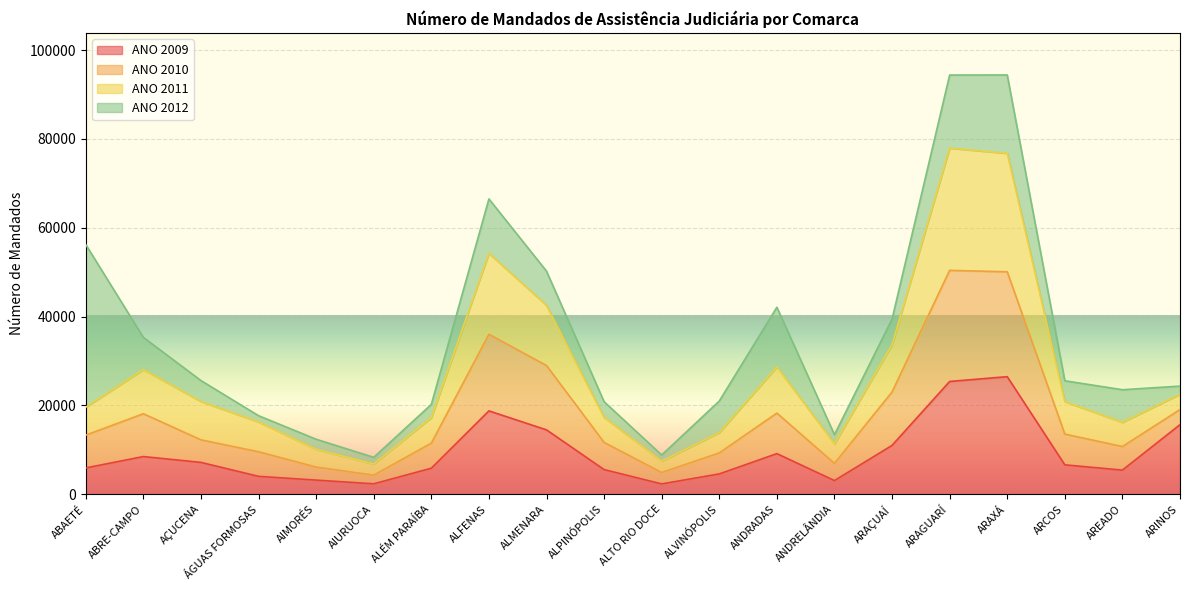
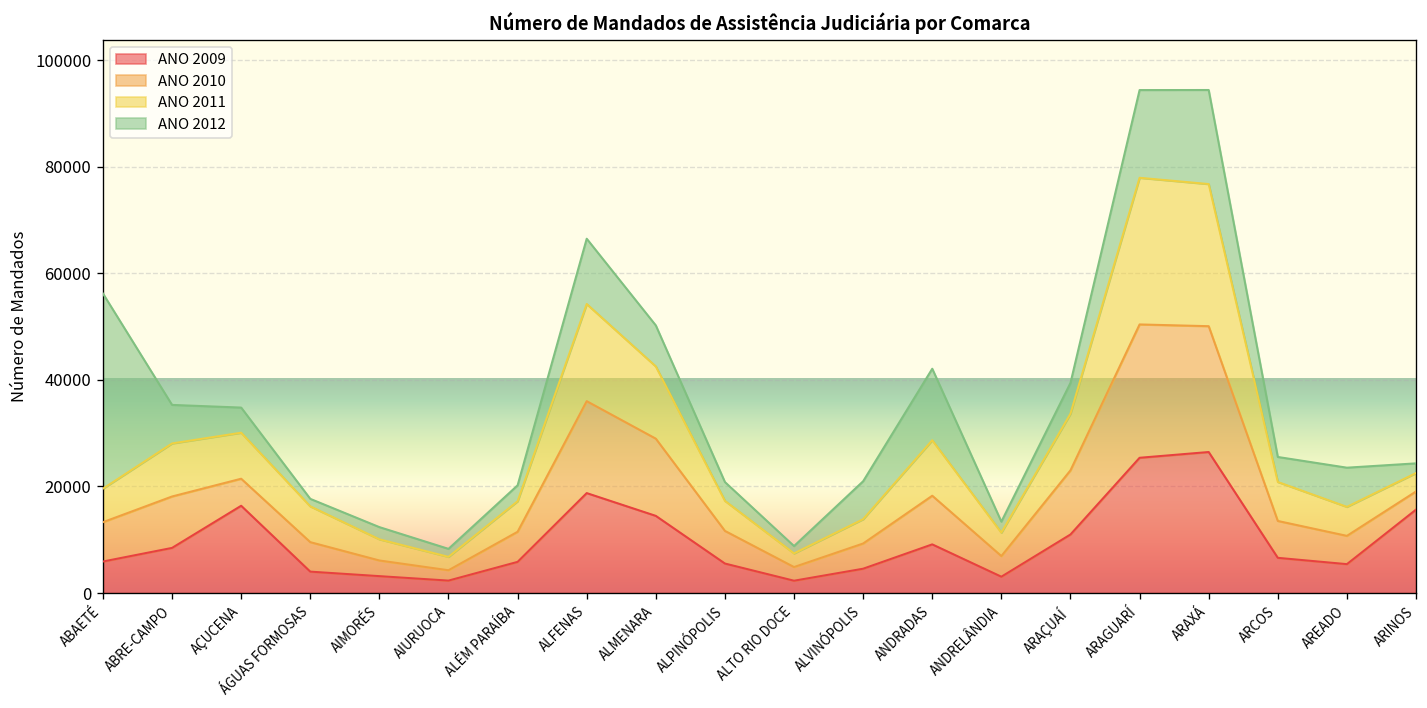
  {
    "ANO 2009": {
      "ABAETÉ": 6000,
      "ABRE-CAMPO": 8000,
-     "AÇUCENA": 7000,
+     "AÇUCENA": 16000,
      "ÁGUAS FORMOSAS": 4000,
      "AIMORÉS": 3000,
      "AIURUOCA": 2000,
      "ALÉM PARAÍBA": 6000,
      "ALFENAS": 19000,
      "ALMENARA": 14000,
      "ALPINÓPOLIS": 6000,
      "ALTO RIO DOCE": 2000,
      "ALVINÓPOLIS": 5000,
      "ANDRADAS": 9000,
      "ANDRELÂNDIA": 3000,
      "ARAÇUAÍ": 11000,
      "ARAGUARÍ": 25000,
      "ARAXÁ": 26000,
      "ARCOS": 7000,
      "AREADO": 5000,
      "ARINOS": 16000
    },
    "ANO 2012": {
      "ABAETÉ": 37000,
      "ABRE-CAMPO": 7000,
      "AÇUCENA": 5000,
      "ÁGUAS FORMOSAS": 1000,
      "AIMORÉS": 2000,
      "AIURUOCA": 2000,
      "ALÉM PARAÍBA": 3000,
      "ALFENAS": 12000,
      "ALMENARA": 8000,
      "ALPINÓPOLIS": 4000,
      "ALTO RIO DOCE": 1000,
      "ALVINÓPOLIS": 7000,
      "ANDRADAS": 13000,
      "ANDRELÂNDIA": 2000,
      "ARAÇUAÍ": 6000,
      "ARAGUARÍ": 16000,
      "ARAXÁ": 18000,
      "ARCOS": 5000,
      "AREADO": 7000,
      "ARINOS": 2000
    }
  }
